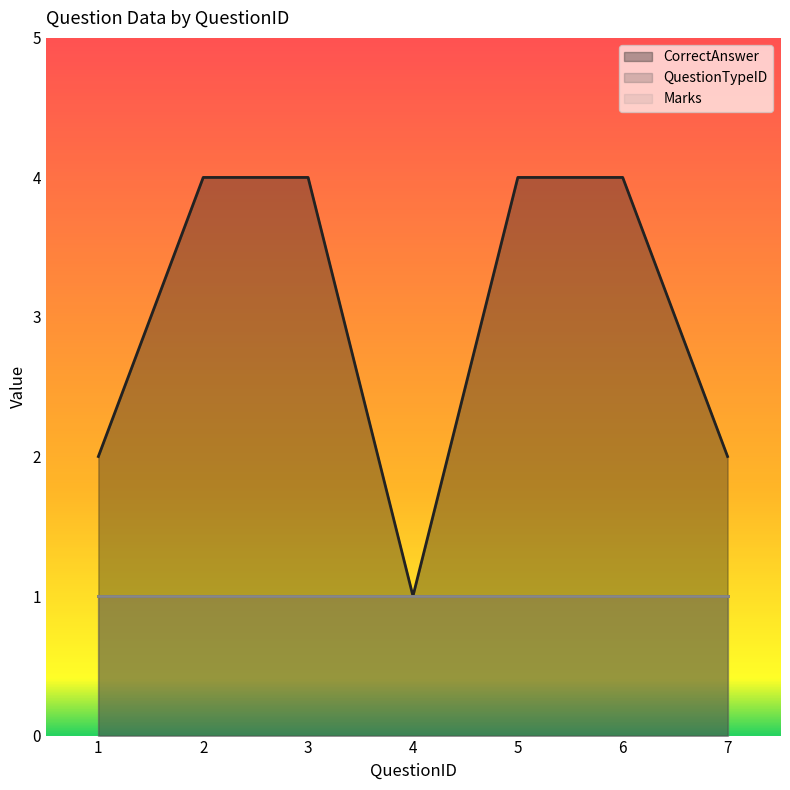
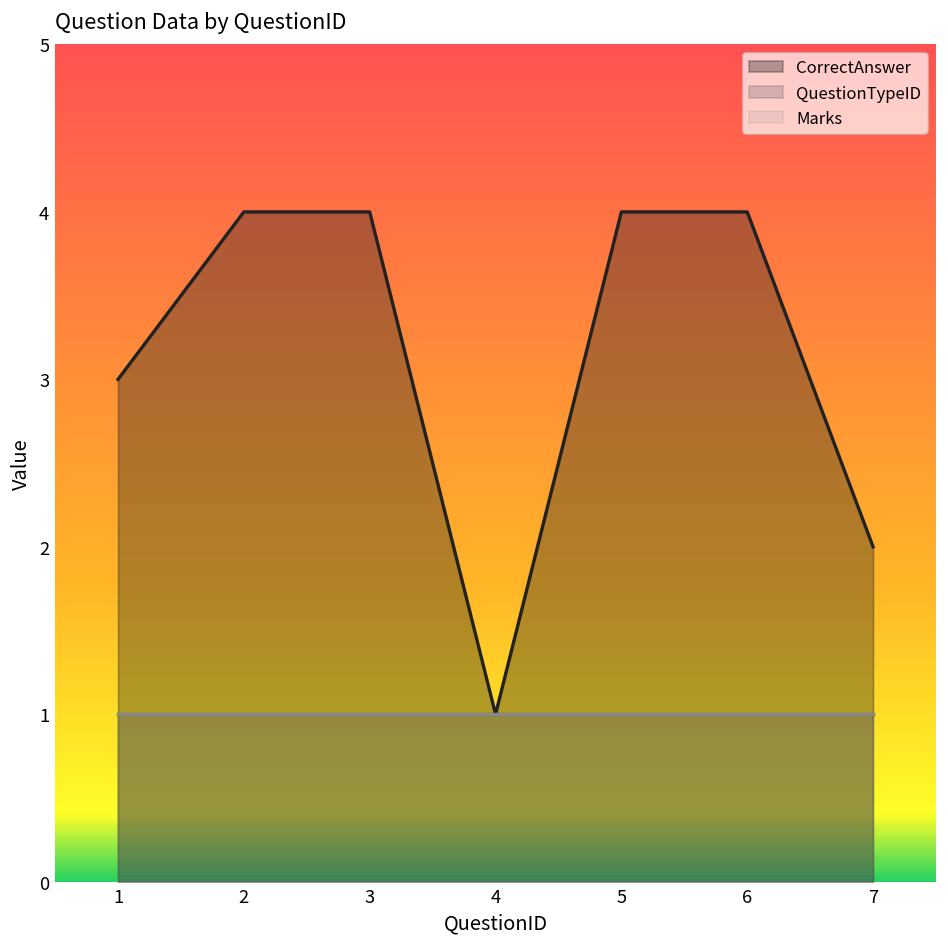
  {
    "CorrectAnswer": {
-     "1": 2,
+     "1": 3,
      "2": 4,
      "3": 4,
      "5": 4,
      "6": 4,
      "7": 2
    },
    "Marks": {
      "1": 1,
      "2": 1,
      "3": 1,
      "5": 1,
      "6": 1,
      "7": 1
    }
  }
